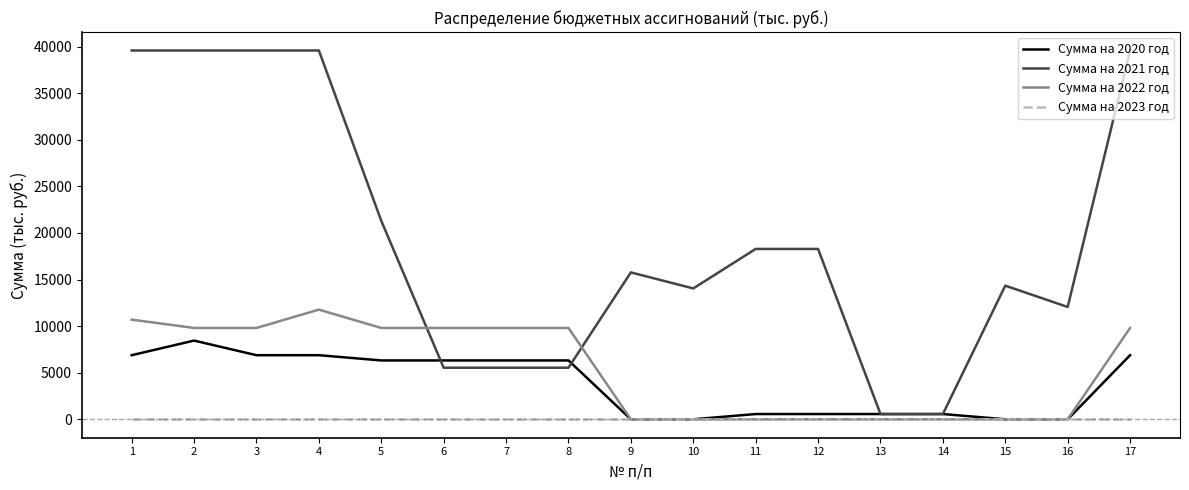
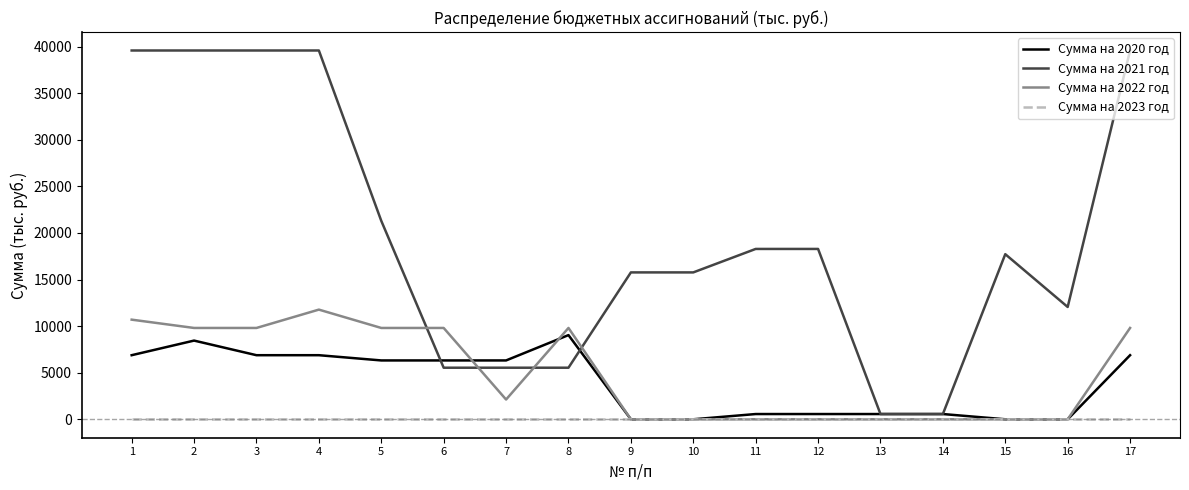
  {
    "Сумма на 2020 год": {
      "1": 7000,
      "2": 8000,
      "3": 7000,
      "4": 7000,
      "5": 6000,
      "6": 6000,
      "7": 6000,
-     "8": 6000,
+     "8": 9000,
      "11": 1000,
      "12": 1000,
      "17": 7000
    },
    "Сумма на 2021 год": {
      "1": 40000,
      "2": 40000,
      "3": 40000,
      "4": 40000,
      "5": 21000,
      "6": 6000,
      "7": 6000,
      "8": 6000,
      "9": 16000,
-     "10": 14000,
+     "10": 16000,
      "11": 18000,
      "12": 18000,
-     "15": 14000,
+     "15": 18000,
      "16": 12000
    },
    "Сумма на 2022 год": {
      "1": 11000,
      "2": 10000,
      "3": 10000,
      "4": 12000,
      "5": 10000,
      "6": 10000,
-     "7": 10000,
+     "7": 2000,
      "8": 10000,
      "17": 10000
    },
    "Сумма на 2023 год": {
      "1": 0,
      "2": 0,
      "3": 0,
      "4": 0,
      "5": 0,
      "6": 0,
      "7": 0,
      "8": 0,
      "17": 0
    }
  }
